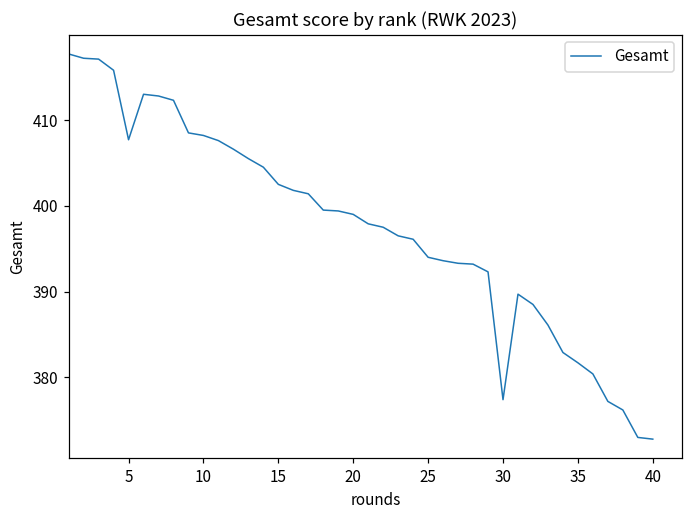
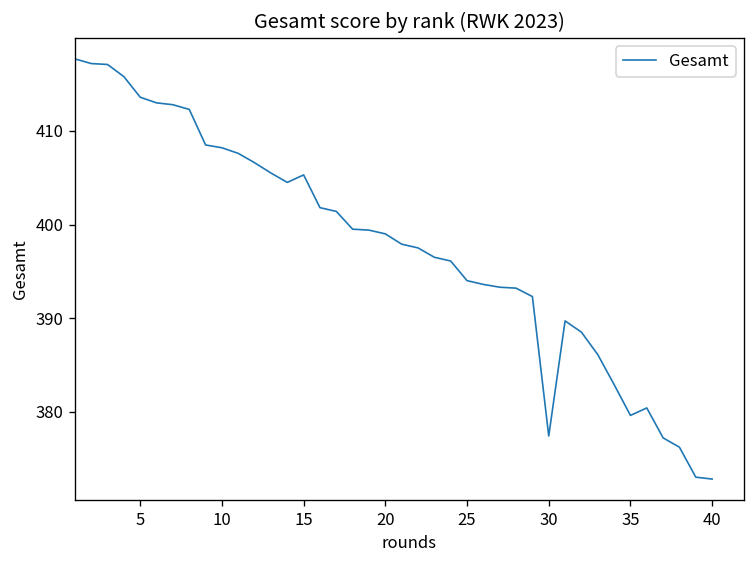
  {
-   "5": 408,
+   "5": 414,
    "10": 408,
-   "15": 403,
+   "15": 405,
    "20": 399,
    "25": 394,
    "30": 377,
-   "35": 382,
+   "35": 380,
    "40": 373
  }
